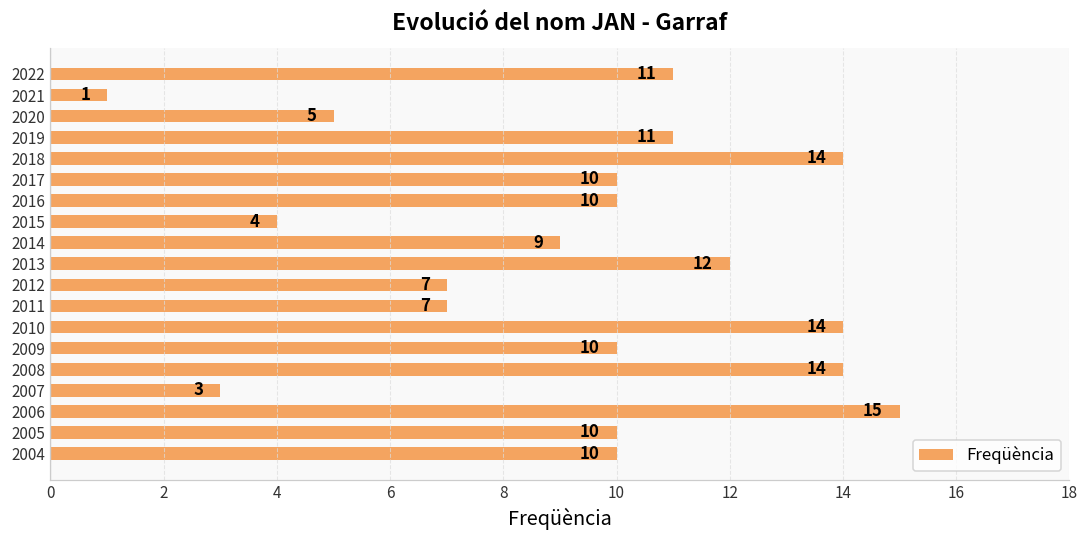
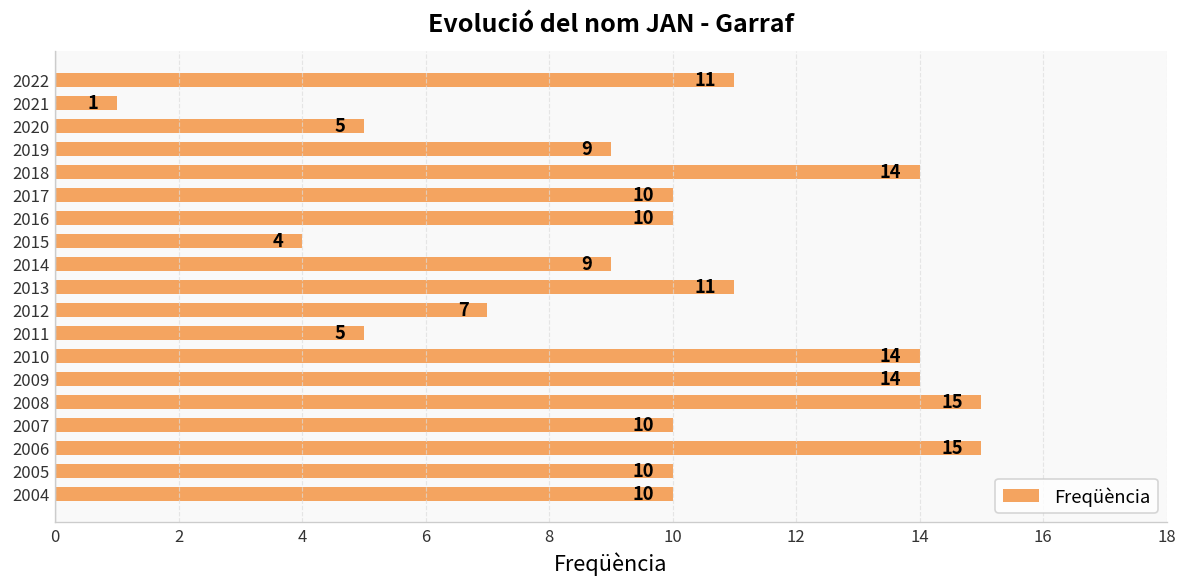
  {
    "2022": 11,
    "2021": 1,
    "2020": 5,
-   "2019": 11,
+   "2019": 9,
    "2018": 14,
    "2017": 10,
    "2016": 10,
    "2015": 4,
    "2014": 9,
-   "2013": 12,
+   "2013": 11,
    "2012": 7,
-   "2011": 7,
+   "2011": 5,
    "2010": 14,
-   "2009": 10,
-   "2008": 14,
-   "2007": 3,
+   "2009": 14,
+   "2008": 15,
+   "2007": 10,
    "2006": 15,
    "2005": 10,
    "2004": 10
  }
